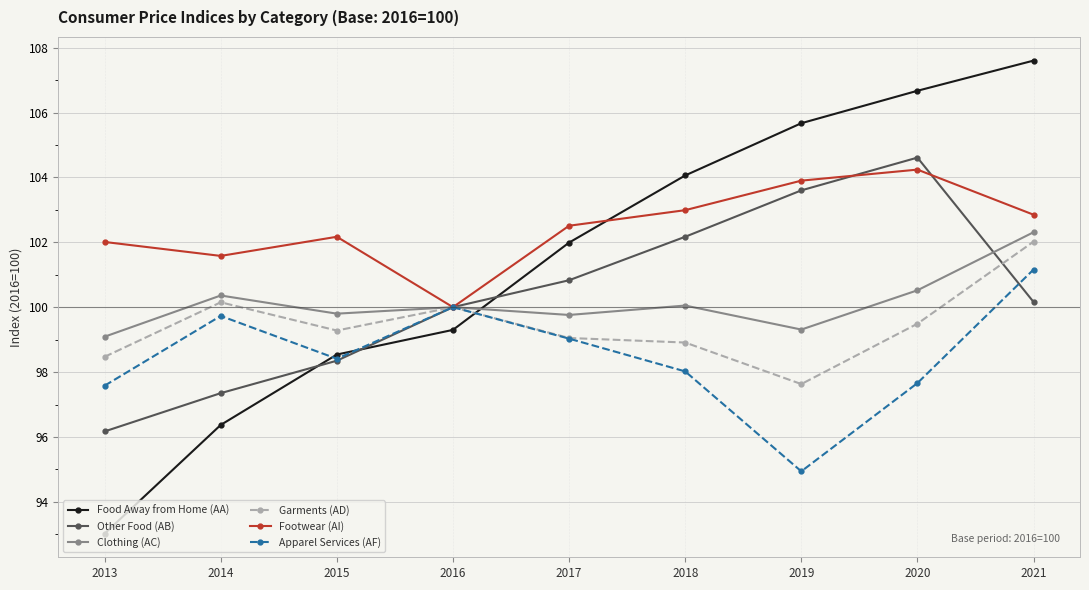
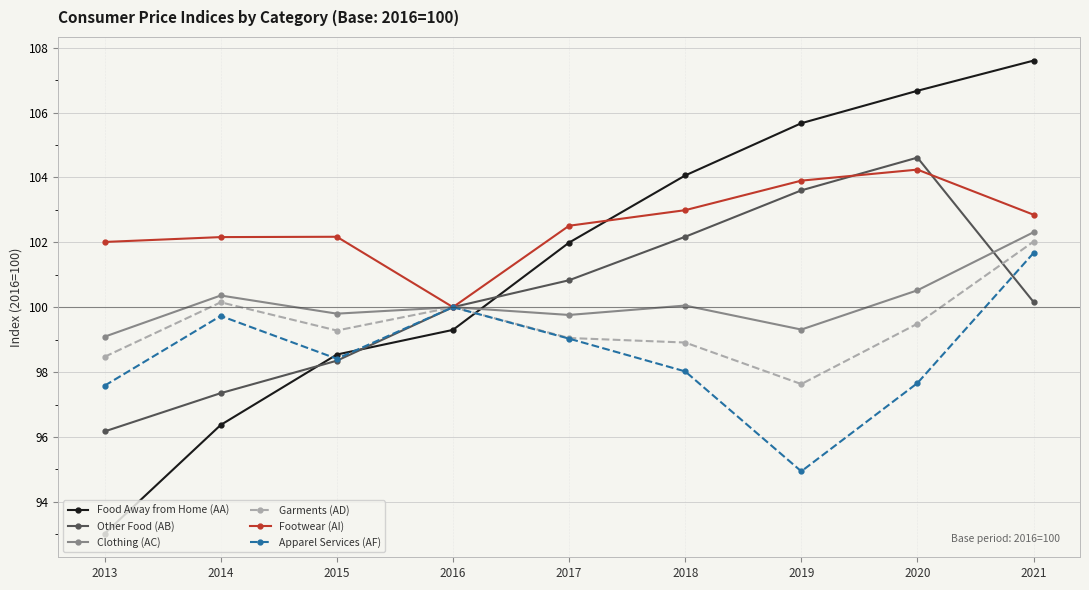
  {
    "Food Away from Home (AA)": {
      "2014": 96.4,
      "2015": 98.5,
      "2016": 99.3,
      "2017": 102.0,
      "2018": 104.1,
      "2019": 105.7,
      "2020": 106.7,
      "2021": 107.6
    },
    "Other Food (AB)": {
      "2013": 96.2,
      "2014": 97.4,
      "2017": 100.8,
      "2018": 102.2,
      "2019": 103.6,
      "2020": 104.6,
      "2021": 100.2
    },
    "Footwear (AI)": {
      "2013": 102.0,
-     "2014": 101.6,
+     "2014": 102.2,
      "2015": 102.2,
      "2017": 102.5,
      "2018": 103.0,
      "2019": 103.9,
      "2020": 104.2,
      "2021": 102.9
    },
    "Apparel Services (AF)": {
      "2013": 97.6,
      "2014": 99.7,
      "2018": 98.0,
      "2019": 94.9,
      "2020": 97.7,
-     "2021": 101.2
+     "2021": 101.7
    }
  }
